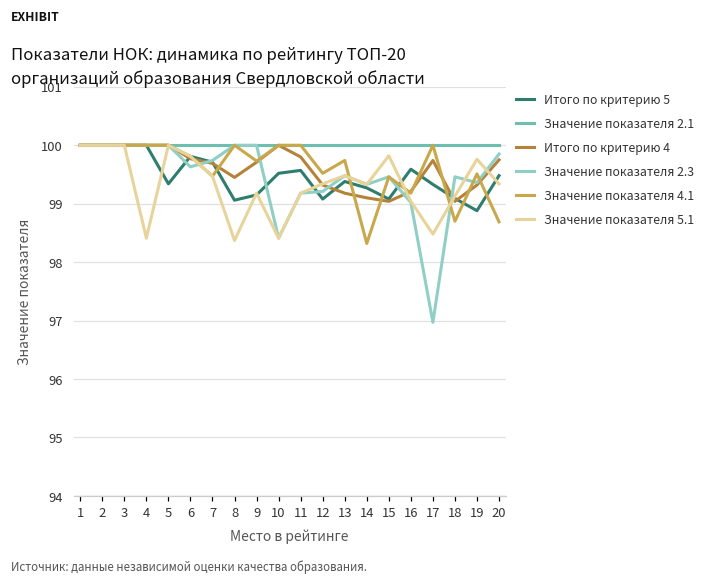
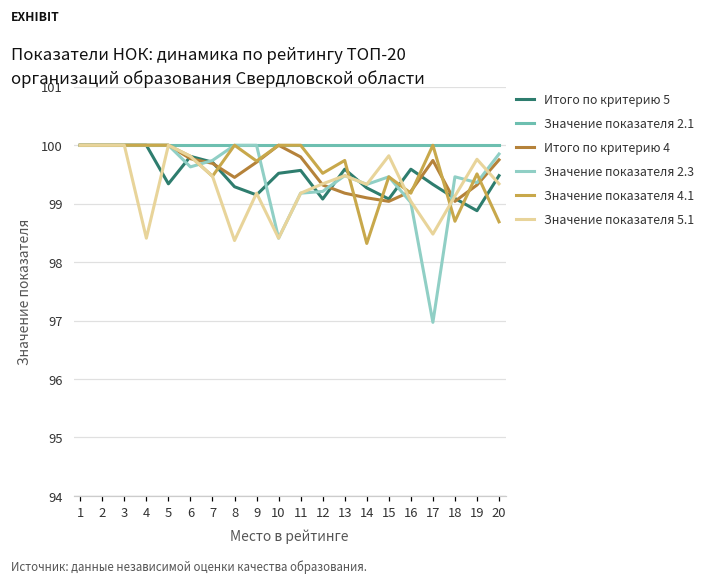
  {
    "Итого по критерию 5": {
      "5": 99.3,
-     "8": 99.1,
+     "8": 99.3,
      "10": 99.5,
      "11": 99.6,
      "12": 99.1,
-     "13": 99.4,
+     "13": 99.6,
      "14": 99.3,
      "16": 99.6,
      "17": 99.3,
      "19": 98.9,
      "20": 99.5
    },
    "Значение показателя 5.1": {
      "4": 98.4,
      "8": 98.4,
      "15": 99.8,
      "17": 98.5,
      "19": 99.8,
      "20": 99.3
    }
  }
